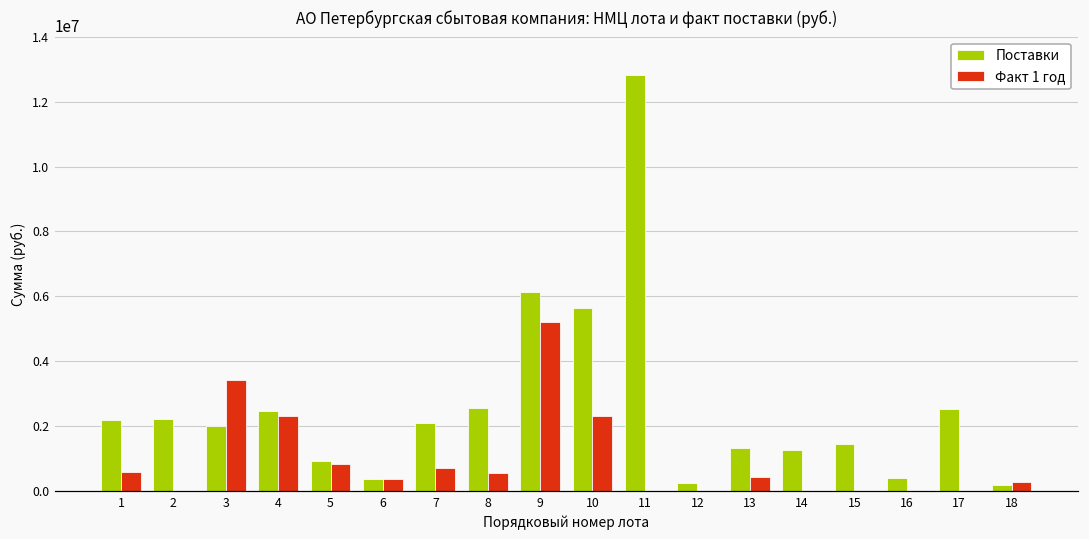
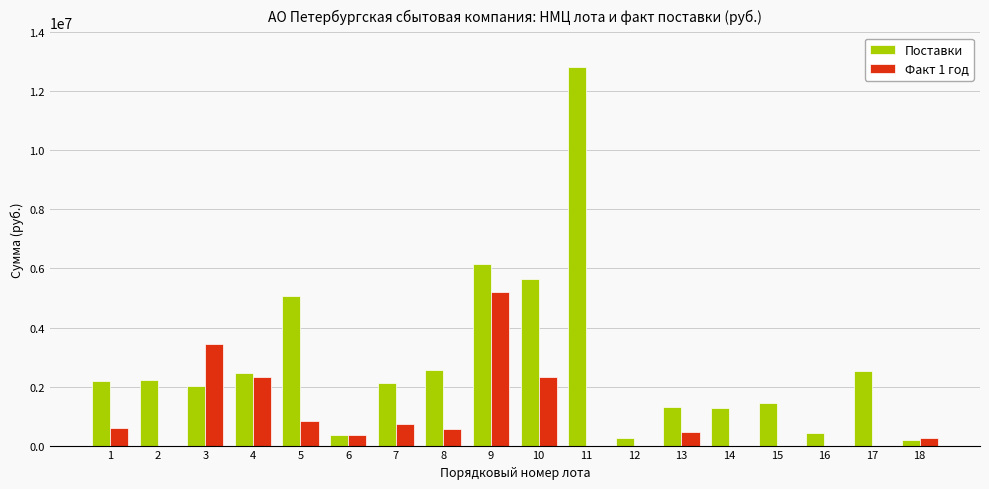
  {
    "Поставки": {
      "1": 2200000,
      "2": 2200000,
      "3": 2000000,
      "4": 2500000,
-     "5": 900000,
+     "5": 5100000,
      "6": 400000,
      "7": 2100000,
      "8": 2600000,
      "9": 6200000,
      "10": 5600000,
      "11": 12800000,
      "12": 200000,
      "13": 1300000,
      "14": 1300000,
      "15": 1500000,
      "16": 400000,
      "17": 2500000,
      "18": 200000
    },
    "Факт 1 год": {
      "1": 600000,
      "2": 0,
      "3": 3400000,
      "4": 2300000,
      "5": 800000,
      "6": 400000,
      "7": 700000,
      "8": 600000,
      "9": 5200000,
      "10": 2300000,
      "11": 0,
      "12": 0,
      "13": 400000,
      "14": 0,
      "15": 0,
      "16": 0,
      "17": 0,
      "18": 300000
    }
  }
